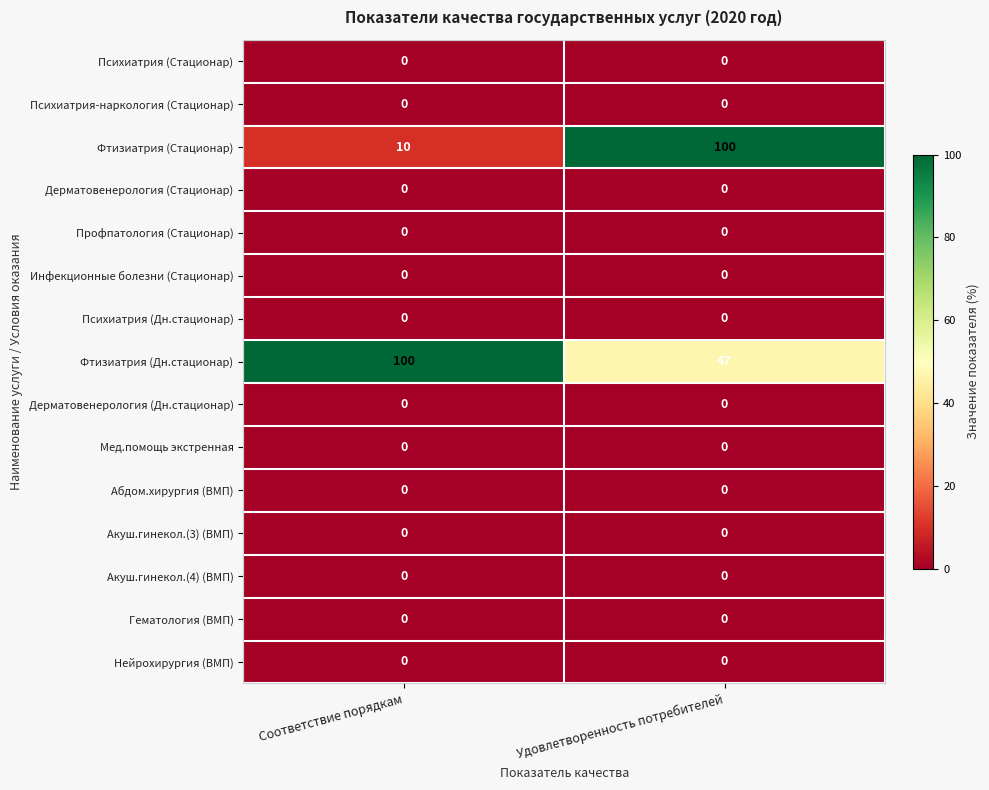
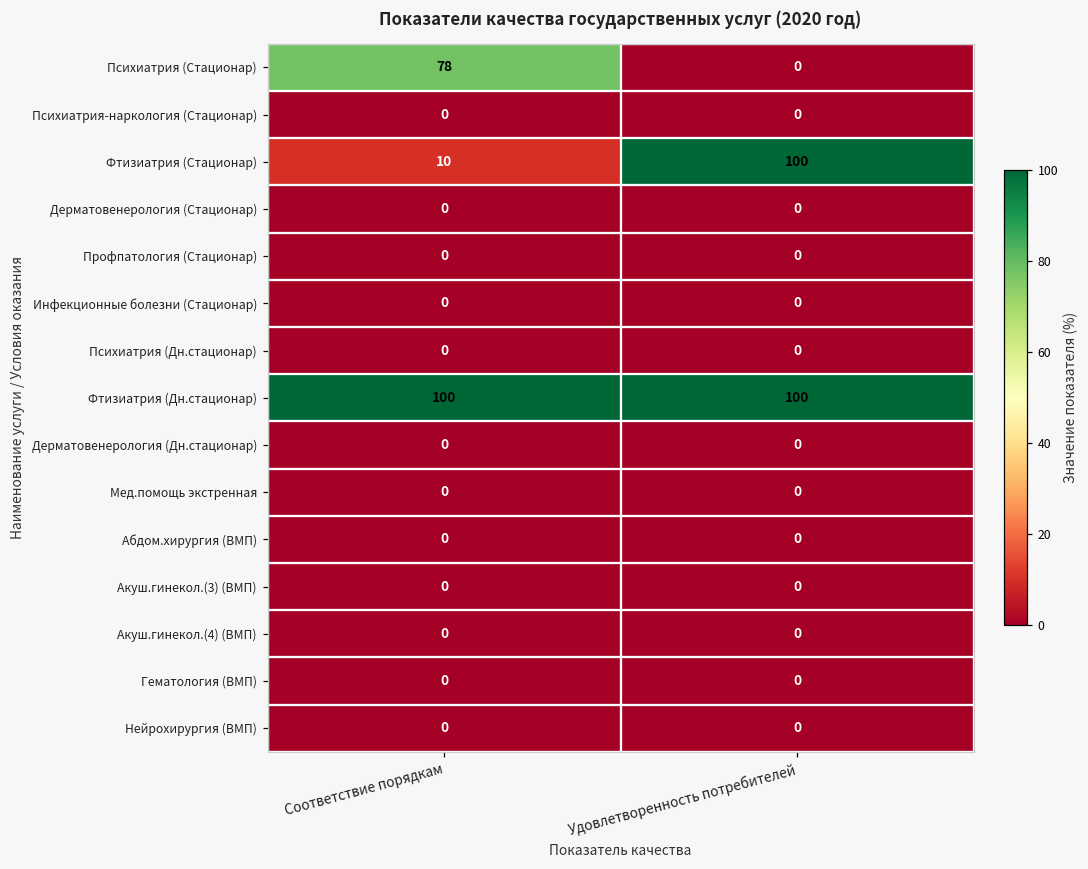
  {
    "Психиатрия (Стационар)": {
-     "Соответствие порядкам": 0,
+     "Соответствие порядкам": 78,
      "Удовлетворенность потребителей": 0
    },
    "Психиатрия-наркология (Стационар)": {
      "Соответствие порядкам": 0,
      "Удовлетворенность потребителей": 0
    },
    "Фтизиатрия (Стационар)": {
      "Соответствие порядкам": 10,
      "Удовлетворенность потребителей": 100
    },
    "Дерматовенерология (Стационар)": {
      "Соответствие порядкам": 0,
      "Удовлетворенность потребителей": 0
    },
    "Профпатология (Стационар)": {
      "Соответствие порядкам": 0,
      "Удовлетворенность потребителей": 0
    },
    "Инфекционные болезни (Стационар)": {
      "Соответствие порядкам": 0,
      "Удовлетворенность потребителей": 0
    },
    "Психиатрия (Дн.стационар)": {
      "Соответствие порядкам": 0,
      "Удовлетворенность потребителей": 0
    },
    "Фтизиатрия (Дн.стационар)": {
      "Соответствие порядкам": 100,
-     "Удовлетворенность потребителей": 47
+     "Удовлетворенность потребителей": 100
    },
    "Дерматовенерология (Дн.стационар)": {
      "Соответствие порядкам": 0,
      "Удовлетворенность потребителей": 0
    },
    "Мед.помощь экстренная": {
      "Соответствие порядкам": 0,
      "Удовлетворенность потребителей": 0
    },
    "Абдом.хирургия (ВМП)": {
      "Соответствие порядкам": 0,
      "Удовлетворенность потребителей": 0
    },
    "Акуш.гинекол.(3) (ВМП)": {
      "Соответствие порядкам": 0,
      "Удовлетворенность потребителей": 0
    },
    "Акуш.гинекол.(4) (ВМП)": {
      "Соответствие порядкам": 0,
      "Удовлетворенность потребителей": 0
    },
    "Гематология (ВМП)": {
      "Соответствие порядкам": 0,
      "Удовлетворенность потребителей": 0
    },
    "Нейрохирургия (ВМП)": {
      "Соответствие порядкам": 0,
      "Удовлетворенность потребителей": 0
    }
  }
